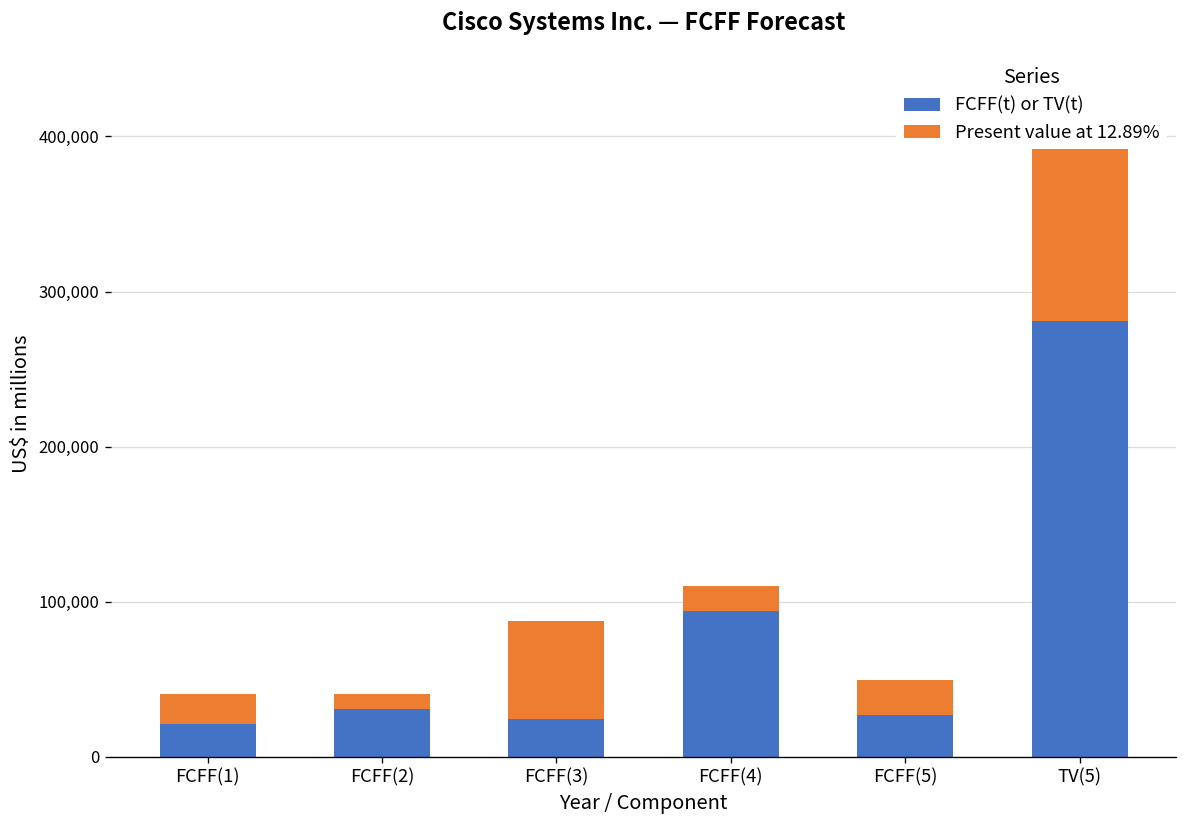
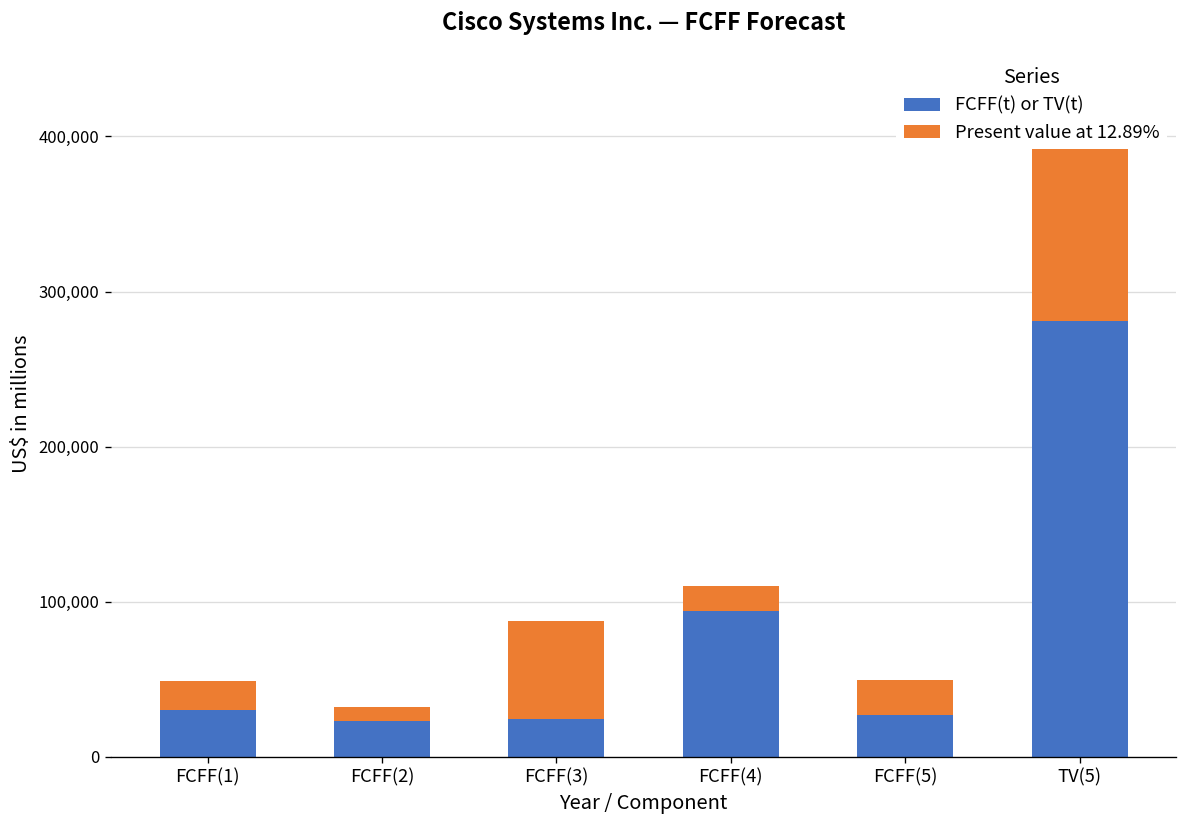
  {
    "FCFF(t) or TV(t)": {
-     "FCFF(1)": "21,000",
-     "FCFF(2)": "31,000",
+     "FCFF(1)": "30,000",
+     "FCFF(2)": "23,000",
      "FCFF(3)": "25,000",
      "FCFF(4)": "94,000",
      "FCFF(5)": "27,000",
      "TV(5)": "281,000"
    },
    "Present value at 12.89%": {
      "FCFF(1)": "19,000",
      "FCFF(2)": "9,000",
      "FCFF(3)": "63,000",
      "FCFF(4)": "16,000",
      "FCFF(5)": "23,000"
    }
  }
